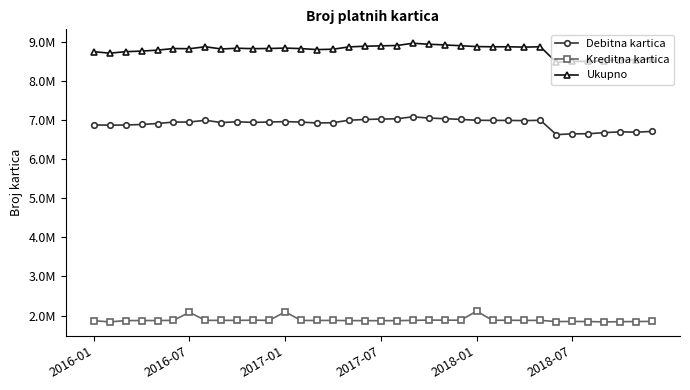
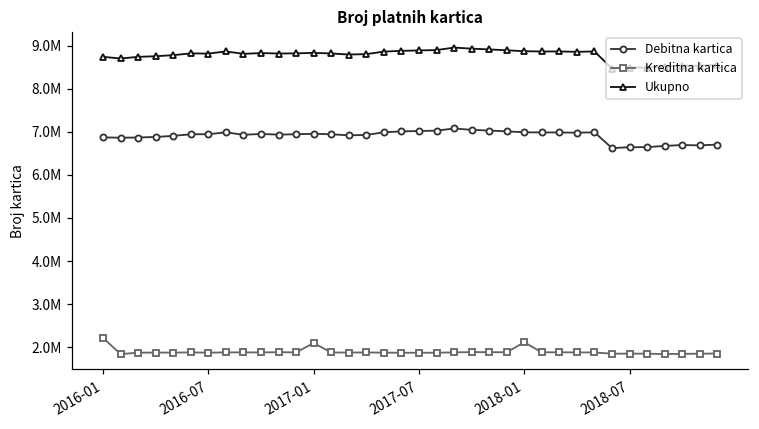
  {
    "Kreditna kartica": {
-     "2016-01": 1900000,
-     "2016-07": 2100000,
+     "2016-01": 2200000,
+     "2016-07": 1900000,
      "2017-01": 2100000,
      "2017-07": 1900000,
      "2018-01": 2100000,
      "2018-07": 1900000
    }
  }
